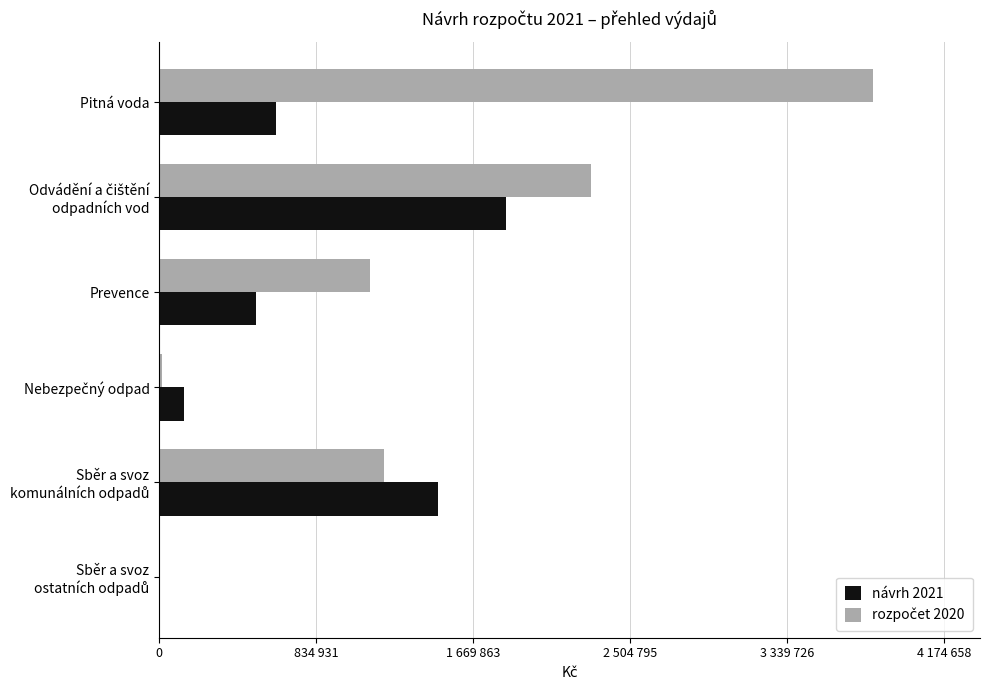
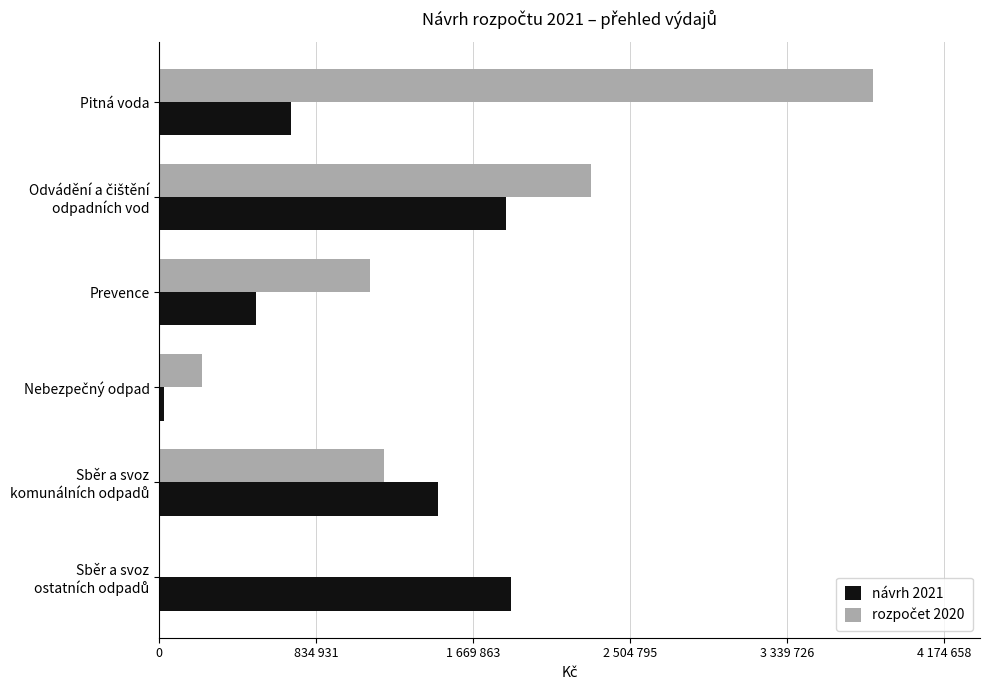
  {
    "návrh 2021": {
-     "Pitná voda": 620000,
+     "Pitná voda": 700000,
      "Odvádění a čištění odpadních vod": 1840000,
      "Prevence": 520000,
-     "Nebezpečný odpad": 130000,
+     "Nebezpečný odpad": 30000,
      "Sběr a svoz komunálních odpadů": 1480000,
-     "Sběr a svoz ostatních odpadů": 0
+     "Sběr a svoz ostatních odpadů": 1870000
    },
    "rozpočet 2020": {
      "Pitná voda": 3800000,
      "Odvádění a čištění odpadních vod": 2300000,
      "Prevence": 1120000,
-     "Nebezpečný odpad": 20000,
+     "Nebezpečný odpad": 230000,
      "Sběr a svoz komunálních odpadů": 1190000,
      "Sběr a svoz ostatních odpadů": 0
    }
  }
